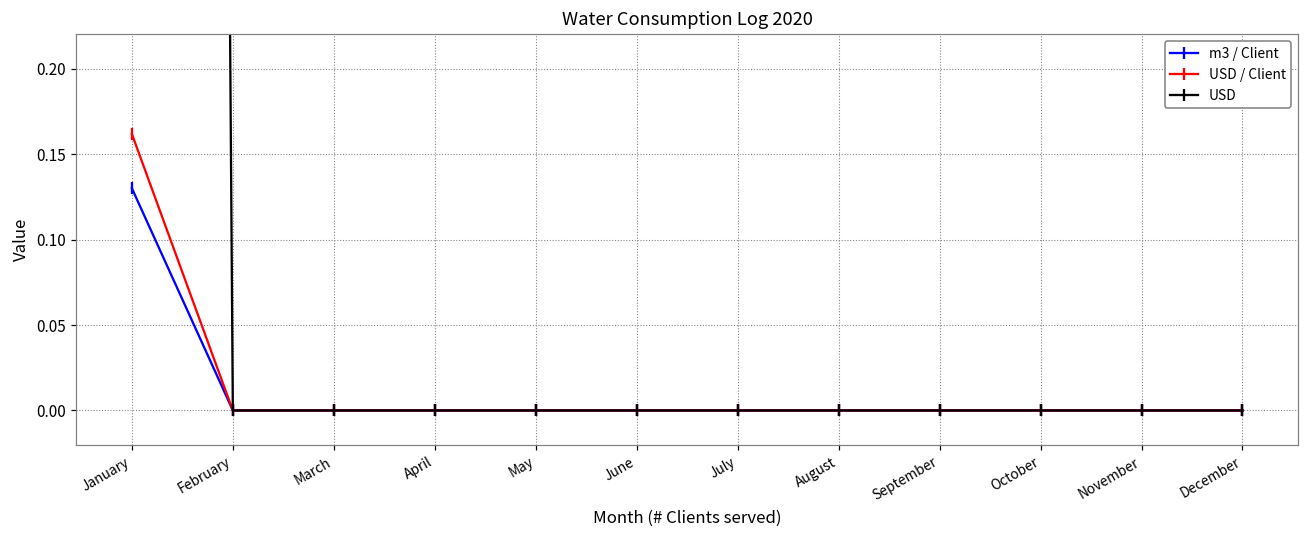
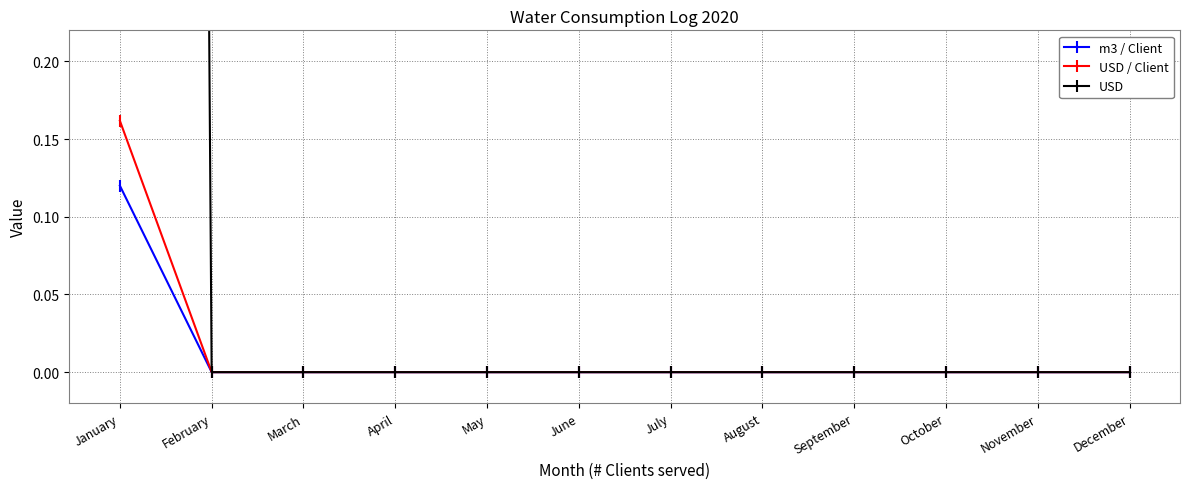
  {
    "m3 / Client": {
-     "January": 0.13
+     "January": 0.12
    },
    "USD / Client": {
      "January": 0.162
    }
  }
